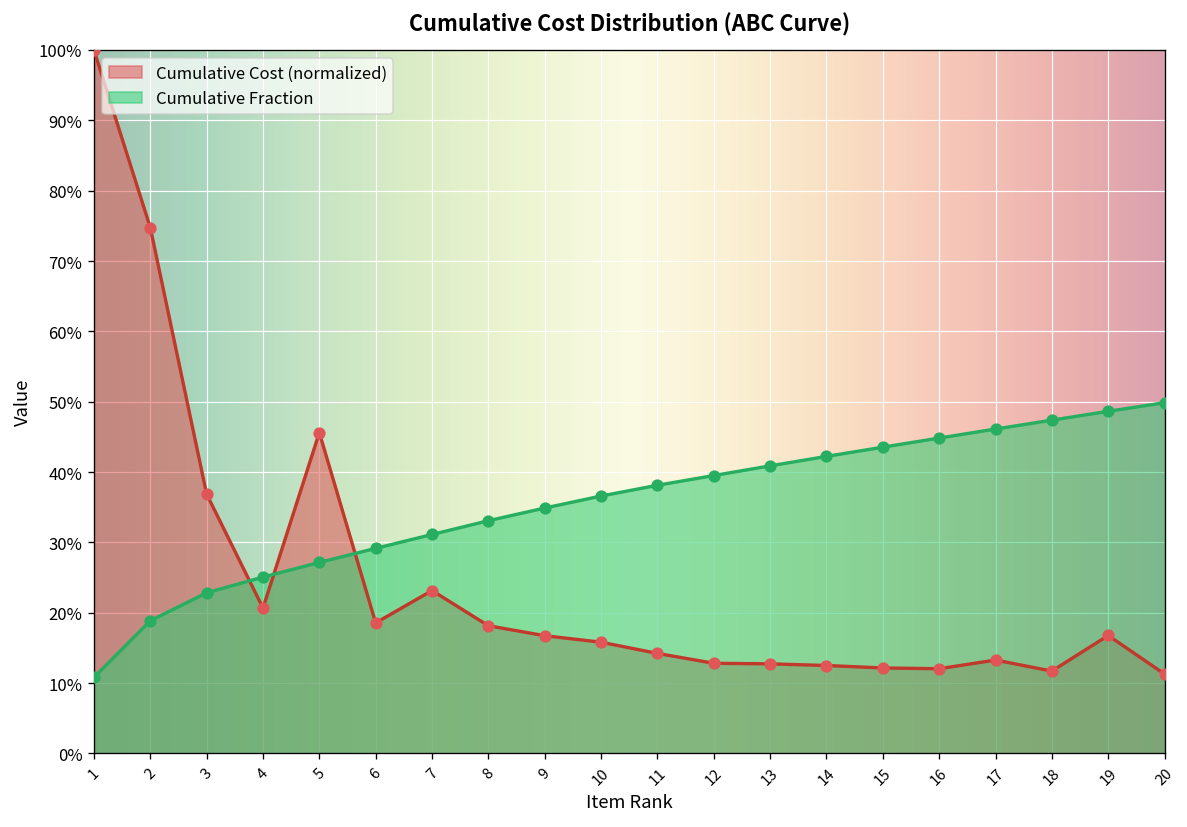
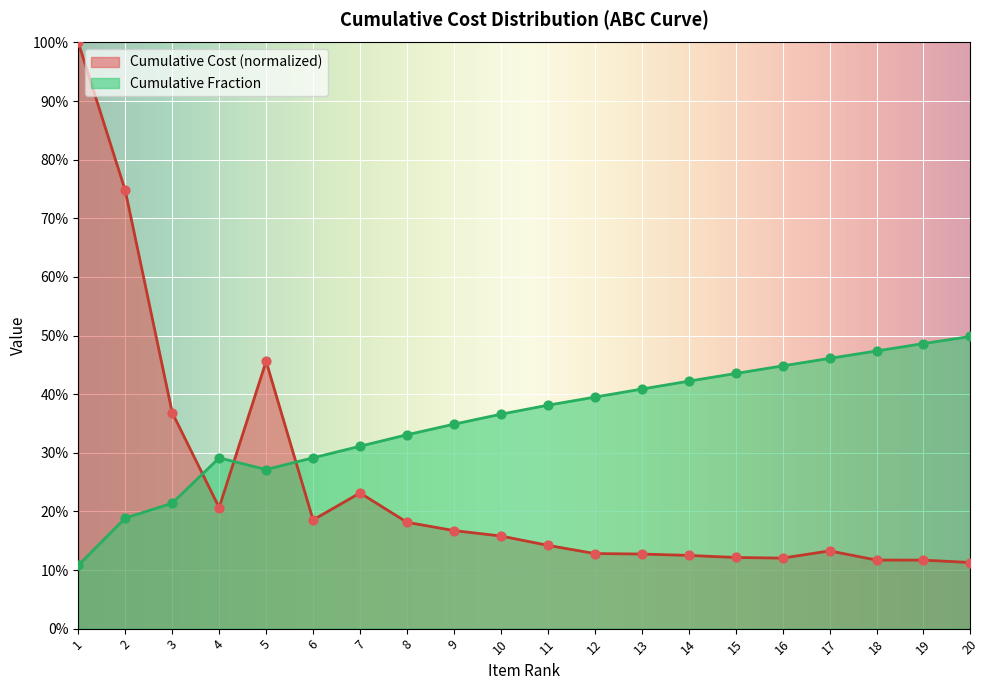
  {
    "Cumulative Cost (normalized)": {
      "1": "100%",
      "2": "75%",
      "3": "37%",
      "4": "21%",
      "5": "46%",
      "6": "19%",
      "7": "23%",
      "8": "18%",
      "9": "17%",
      "10": "16%",
      "11": "14%",
      "12": "13%",
      "13": "13%",
      "14": "12%",
      "15": "12%",
      "16": "12%",
      "17": "13%",
      "18": "12%",
-     "19": "17%",
+     "19": "12%",
      "20": "11%"
    },
    "Cumulative Fraction": {
      "1": "11%",
      "2": "19%",
-     "3": "23%",
-     "4": "25%",
+     "3": "21%",
+     "4": "29%",
      "5": "27%",
      "6": "29%",
      "7": "31%",
      "8": "33%",
      "9": "35%",
      "10": "37%",
      "11": "38%",
      "12": "39%",
      "13": "41%",
      "14": "42%",
      "15": "44%",
      "16": "45%",
      "17": "46%",
      "18": "47%",
      "19": "49%",
      "20": "50%"
    }
  }
